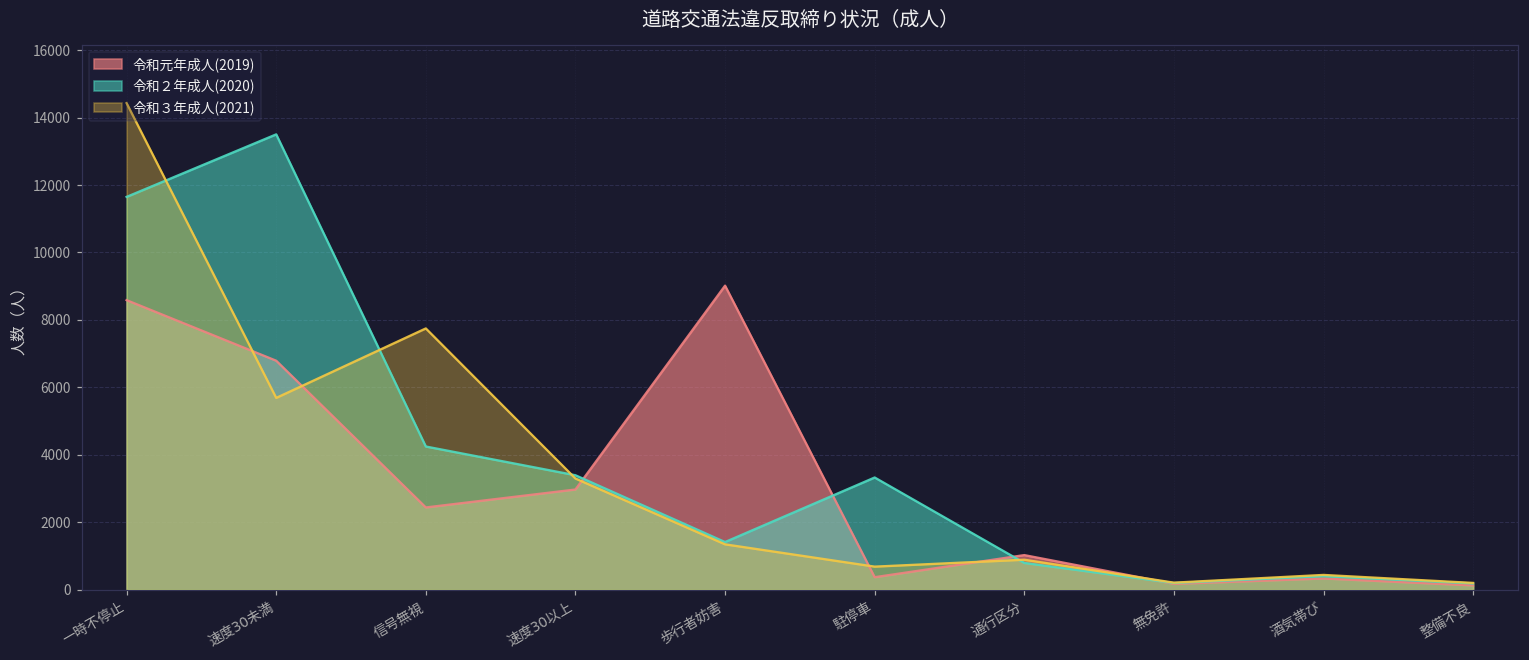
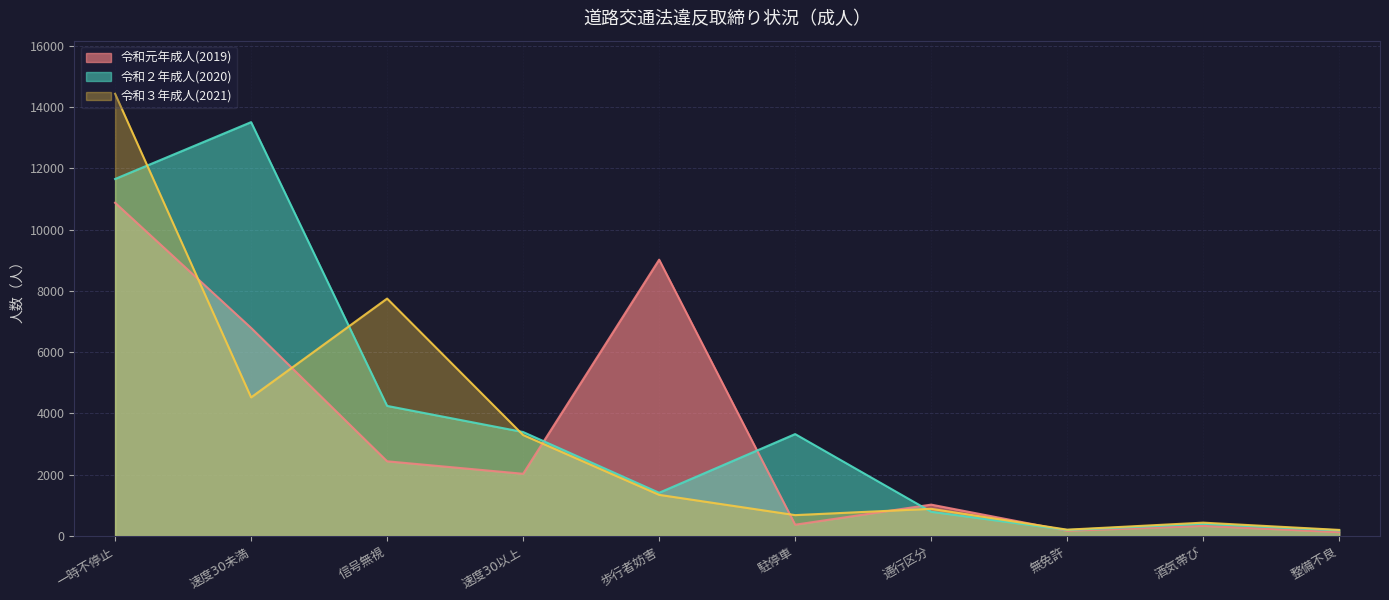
  {
    "令和元年成人(2019)": {
-     "一時不停止": 8600,
+     "一時不停止": 10900,
      "速度30未満": 6800,
      "信号無視": 2400,
-     "速度30以上": 3000,
+     "速度30以上": 2000,
      "歩行者妨害": 9000,
      "駐停車": 400,
      "通行区分": 1000
    },
    "令和２年成人(2020)": {
      "一時不停止": 11600,
      "速度30未満": 13500,
      "信号無視": 4200,
      "速度30以上": 3400,
      "駐停車": 3300,
      "通行区分": 800
    },
    "令和３年成人(2021)": {
-     "速度30未満": 5700,
+     "速度30未満": 4500,
      "信号無視": 7700,
      "速度30以上": 3300,
      "駐停車": 700,
      "通行区分": 900
    }
  }
